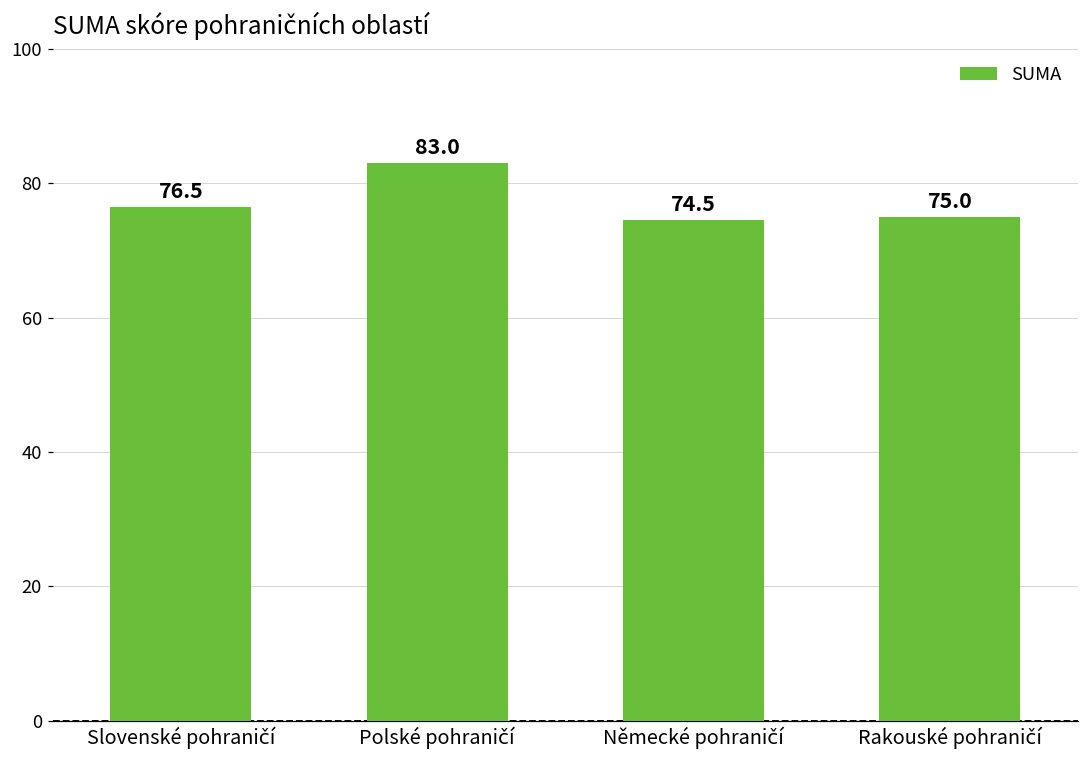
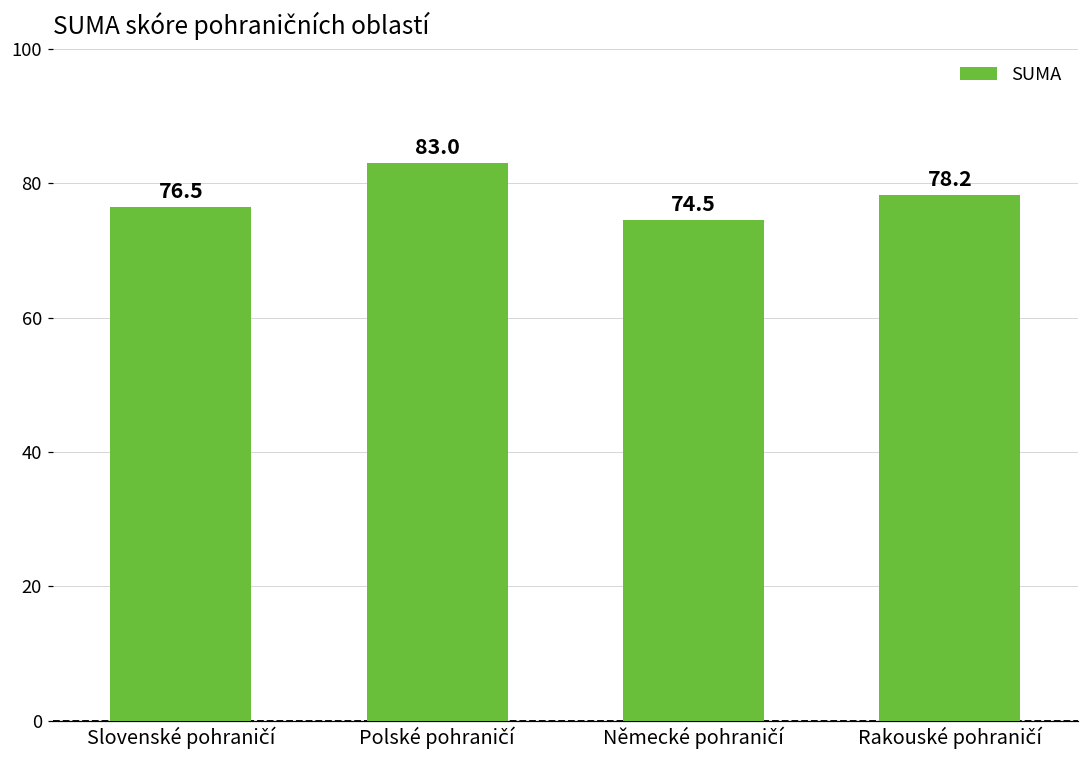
  {
    "Slovenské pohraničí": 76.5,
    "Polské pohraničí": 83.0,
    "Německé pohraničí": 74.5,
-   "Rakouské pohraničí": 75.0
+   "Rakouské pohraničí": 78.2
  }
